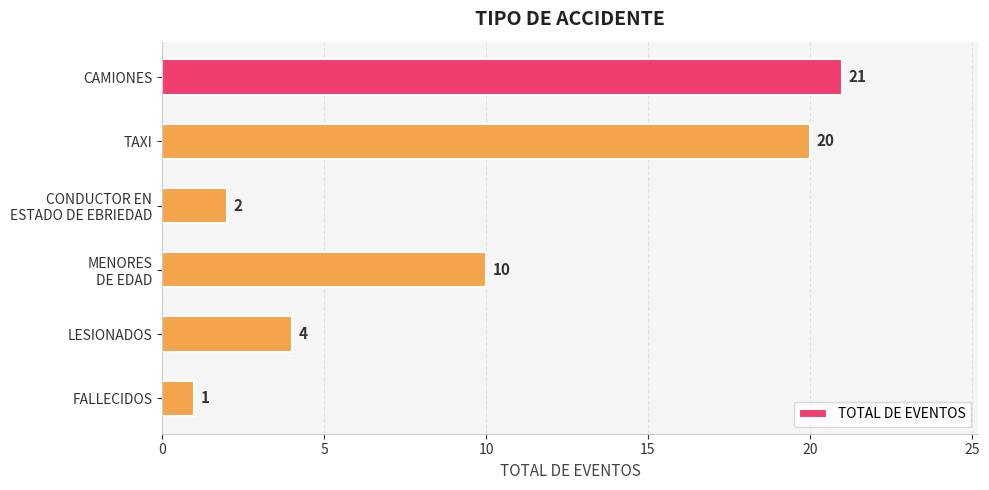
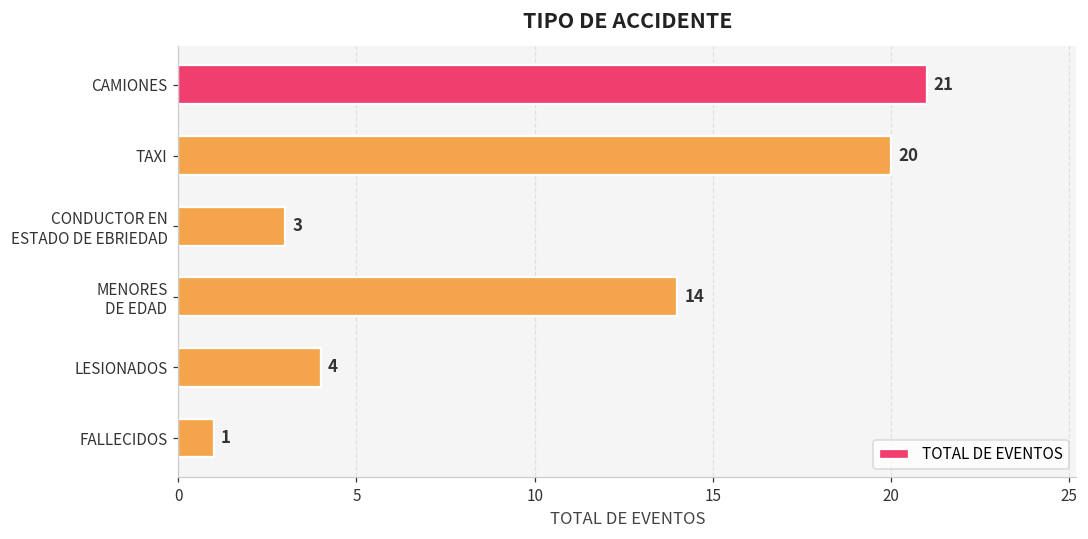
  {
    "CAMIONES": 21,
    "TAXI": 20,
-   "CONDUCTOR EN ESTADO DE EBRIEDAD": 2,
-   "MENORES DE EDAD": 10,
+   "CONDUCTOR EN ESTADO DE EBRIEDAD": 3,
+   "MENORES DE EDAD": 14,
    "LESIONADOS": 4,
    "FALLECIDOS": 1
  }
